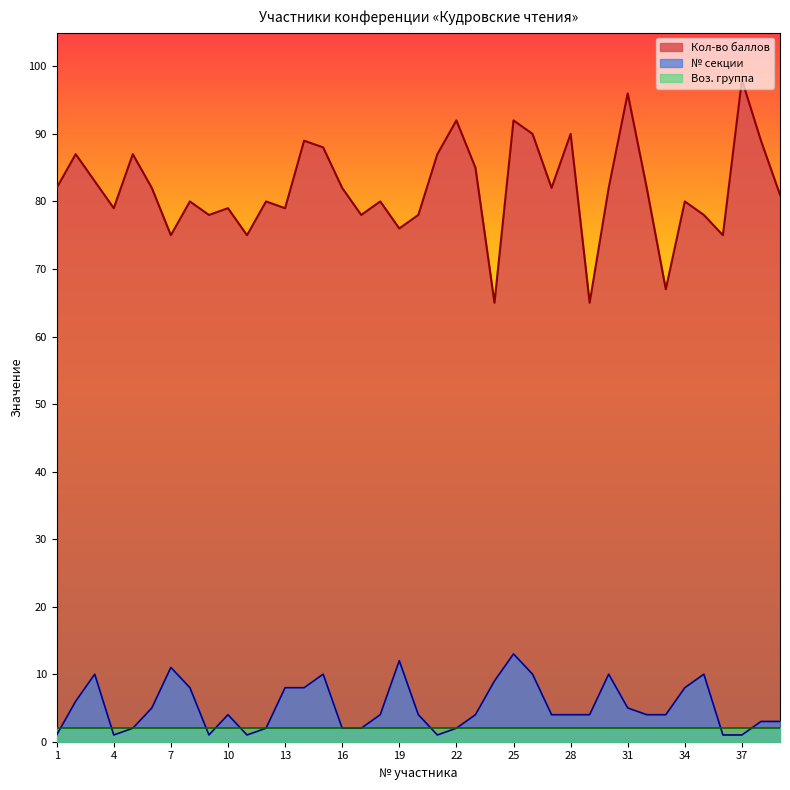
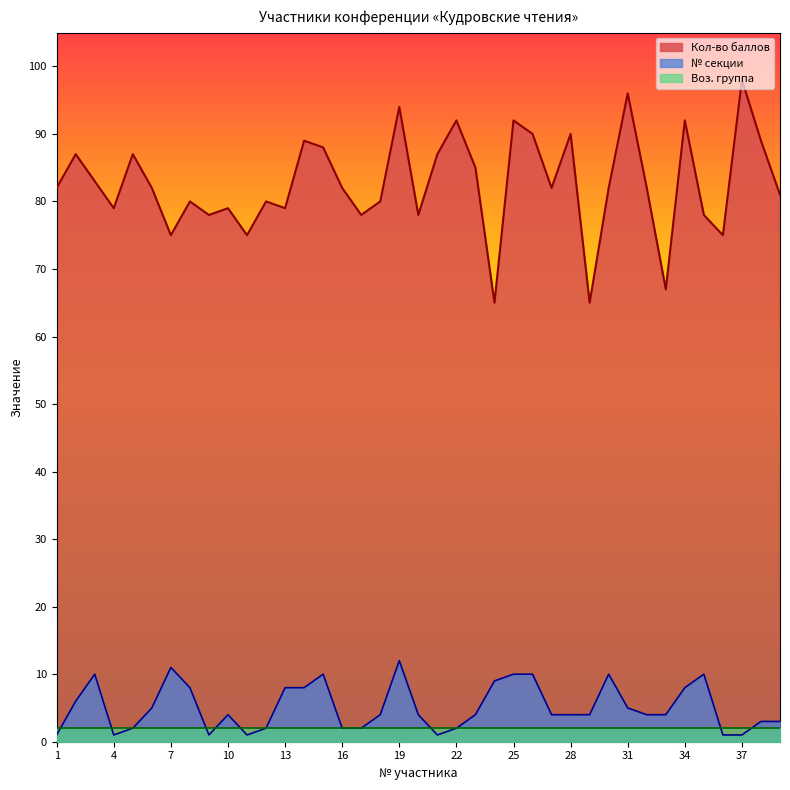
  {
    "Кол-во баллов": {
      "1": 82,
      "4": 79,
      "7": 75,
      "10": 79,
      "13": 79,
      "16": 82,
-     "19": 76,
+     "19": 94,
      "22": 92,
      "25": 92,
      "28": 90,
      "31": 96,
-     "34": 80
+     "34": 92
    },
    "№ секции": {
      "1": 1,
      "4": 1,
      "7": 11,
      "10": 4,
      "13": 8,
      "19": 12,
-     "25": 13,
+     "25": 10,
      "28": 4,
      "31": 5,
      "34": 8,
      "37": 1
    },
    "Воз. группа": {
      "1": 2,
      "4": 2,
      "7": 2,
      "10": 2,
      "13": 2,
      "19": 2,
      "25": 2,
      "28": 2,
      "31": 2,
      "34": 2,
      "37": 2
    }
  }
